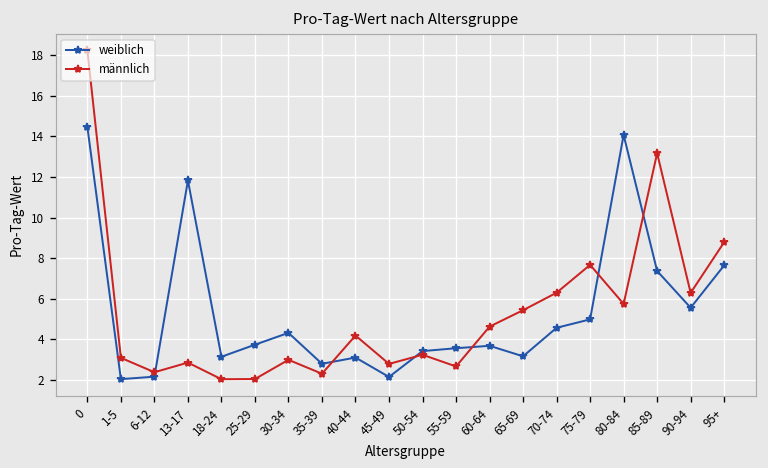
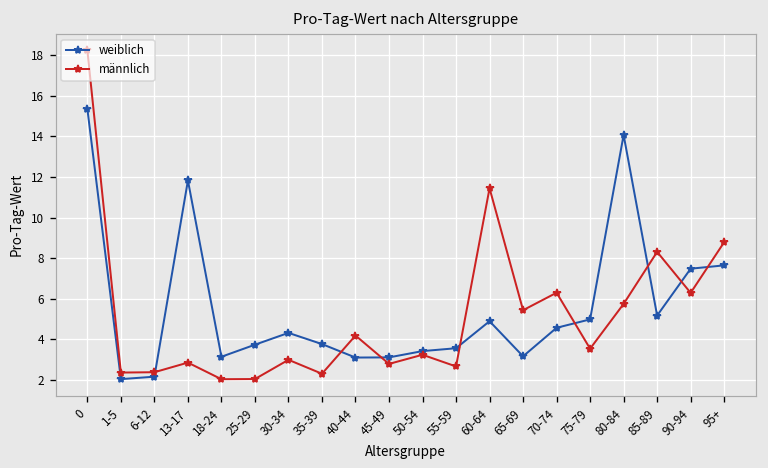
  {
    "weiblich": {
-     "0": 14.5,
+     "0": 15.3,
      "1-5": 2.0,
      "6-12": 2.2,
      "13-17": 11.8,
      "18-24": 3.1,
      "25-29": 3.7,
      "30-34": 4.3,
-     "35-39": 2.8,
+     "35-39": 3.8,
      "40-44": 3.1,
-     "45-49": 2.2,
+     "45-49": 3.1,
      "50-54": 3.4,
      "55-59": 3.6,
-     "60-64": 3.7,
+     "60-64": 4.9,
      "65-69": 3.2,
      "70-74": 4.6,
      "75-79": 5.0,
      "80-84": 14.1,
-     "85-89": 7.4,
-     "90-94": 5.6,
+     "85-89": 5.2,
+     "90-94": 7.5,
      "95+": 7.6
    },
    "männlich": {
-     "1-5": 3.1,
+     "1-5": 2.4,
      "6-12": 2.4,
      "13-17": 2.9,
      "18-24": 2.0,
      "25-29": 2.0,
      "30-34": 3.0,
      "35-39": 2.3,
      "40-44": 4.2,
      "45-49": 2.8,
      "50-54": 3.2,
      "55-59": 2.7,
-     "60-64": 4.6,
+     "60-64": 11.4,
      "65-69": 5.4,
      "70-74": 6.3,
-     "75-79": 7.7,
+     "75-79": 3.5,
      "80-84": 5.7,
-     "85-89": 13.2,
+     "85-89": 8.3,
      "90-94": 6.3,
      "95+": 8.8
    }
  }
